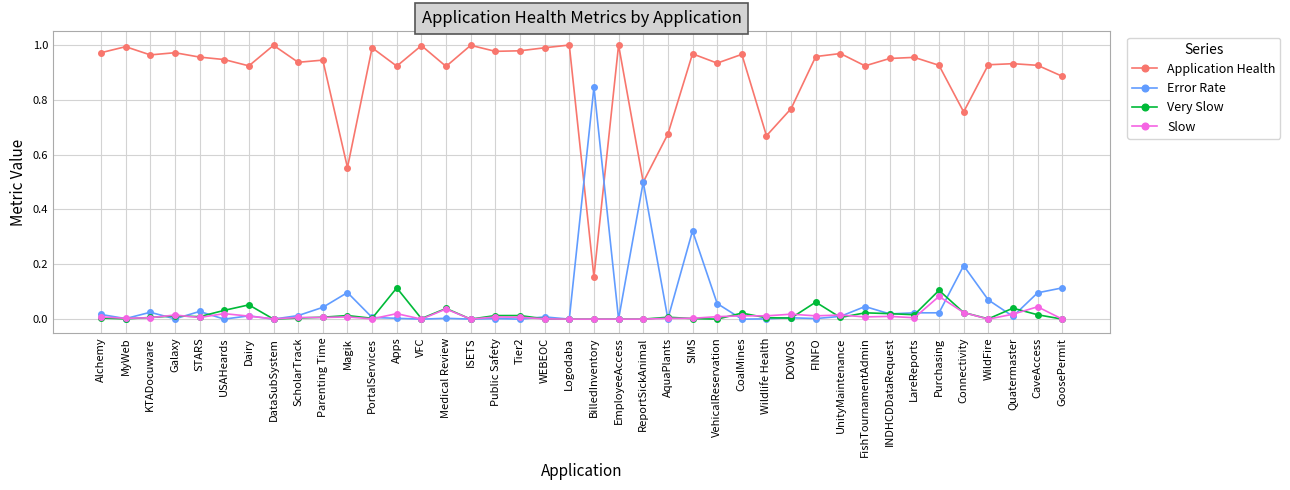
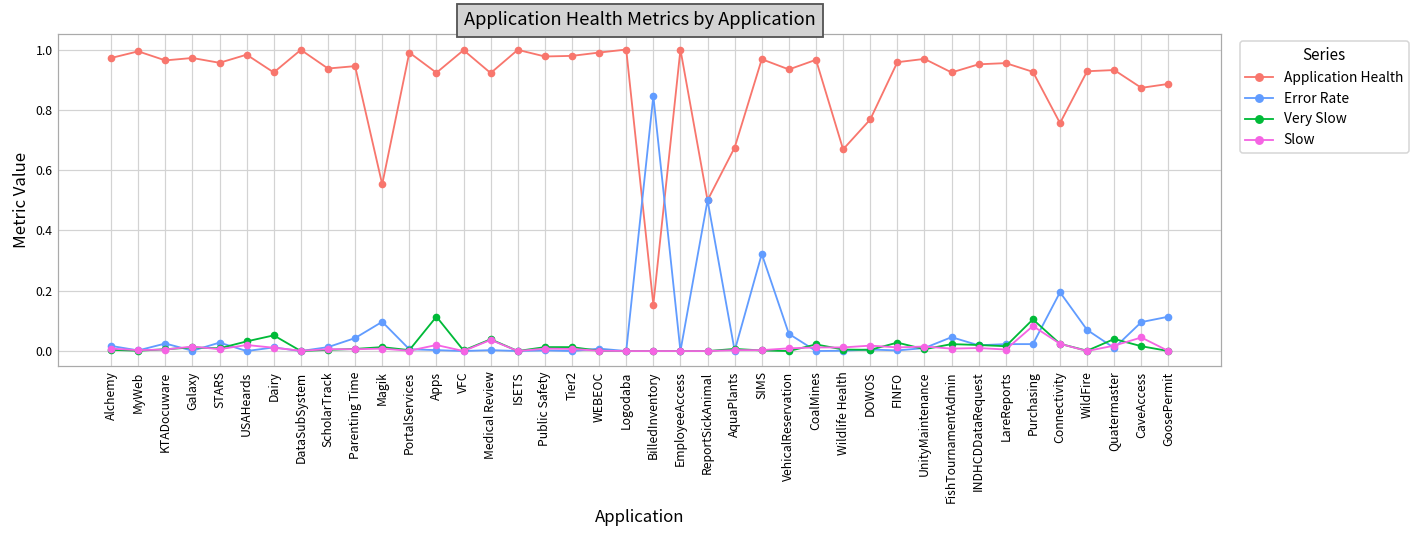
  {
    "Application Health": {
      "Alchemy": 0.97,
      "MyWeb": 0.99,
      "KTADocuware": 0.96,
      "Galaxy": 0.97,
      "STARS": 0.96,
-     "USAHeards": 0.95,
+     "USAHeards": 0.98,
      "Dairy": 0.92,
      "DataSubSystem": 1.00,
      "ScholarTrack": 0.94,
      "Parenting Time": 0.95,
      "Magik": 0.55,
      "PortalServices": 0.99,
      "Apps": 0.92,
      "VFC": 1.00,
      "Medical Review": 0.92,
      "ISETS": 1.00,
      "Public Safety": 0.98,
      "Tier2": 0.98,
      "WEBEOC": 0.99,
      "Logodaba": 1.00,
      "BilledInventory": 0.15,
      "EmployeeAccess": 1.00,
      "AquaPlants": 0.68,
      "SIMS": 0.97,
      "VehicalReservation": 0.93,
      "CoalMines": 0.97,
      "Wildlife Health": 0.67,
      "DOWOS": 0.77,
      "FINFO": 0.96,
      "UnityMaintenance": 0.97,
      "FishTournamentAdmin": 0.92,
      "INDHCDDataRequest": 0.95,
      "LareReports": 0.96,
      "Purchasing": 0.93,
      "Connectivity": 0.76,
      "WildFire": 0.93,
      "Quatermaster": 0.93,
-     "CaveAccess": 0.93,
+     "CaveAccess": 0.87,
      "GoosePermit": 0.89
    },
    "Error Rate": {
      "KTADocuware": 0.03,
      "Galaxy": 0.00,
      "STARS": 0.03,
      "USAHeards": 0.00,
      "Parenting Time": 0.04,
      "Magik": 0.10,
      "Apps": 0.00,
      "Medical Review": 0.00,
      "BilledInventory": 0.85,
      "SIMS": 0.32,
      "VehicalReservation": 0.06,
      "CoalMines": 0.00,
      "FINFO": 0.00,
      "FishTournamentAdmin": 0.05,
      "Purchasing": 0.02,
      "Connectivity": 0.20,
      "WildFire": 0.07,
      "CaveAccess": 0.10,
      "GoosePermit": 0.11
    },
    "Very Slow": {
      "USAHeards": 0.03,
      "Dairy": 0.05,
      "Apps": 0.11,
      "CoalMines": 0.02,
-     "FINFO": 0.06,
+     "FINFO": 0.03,
      "FishTournamentAdmin": 0.02,
      "Purchasing": 0.11,
      "Quatermaster": 0.04,
      "CaveAccess": 0.02
    },
    "Slow": {
      "USAHeards": 0.02,
      "Apps": 0.02,
      "CoalMines": 0.01,
      "DOWOS": 0.02,
      "FINFO": 0.01,
      "FishTournamentAdmin": 0.01,
      "LareReports": 0.01,
      "Purchasing": 0.08,
      "CaveAccess": 0.05
    }
  }
